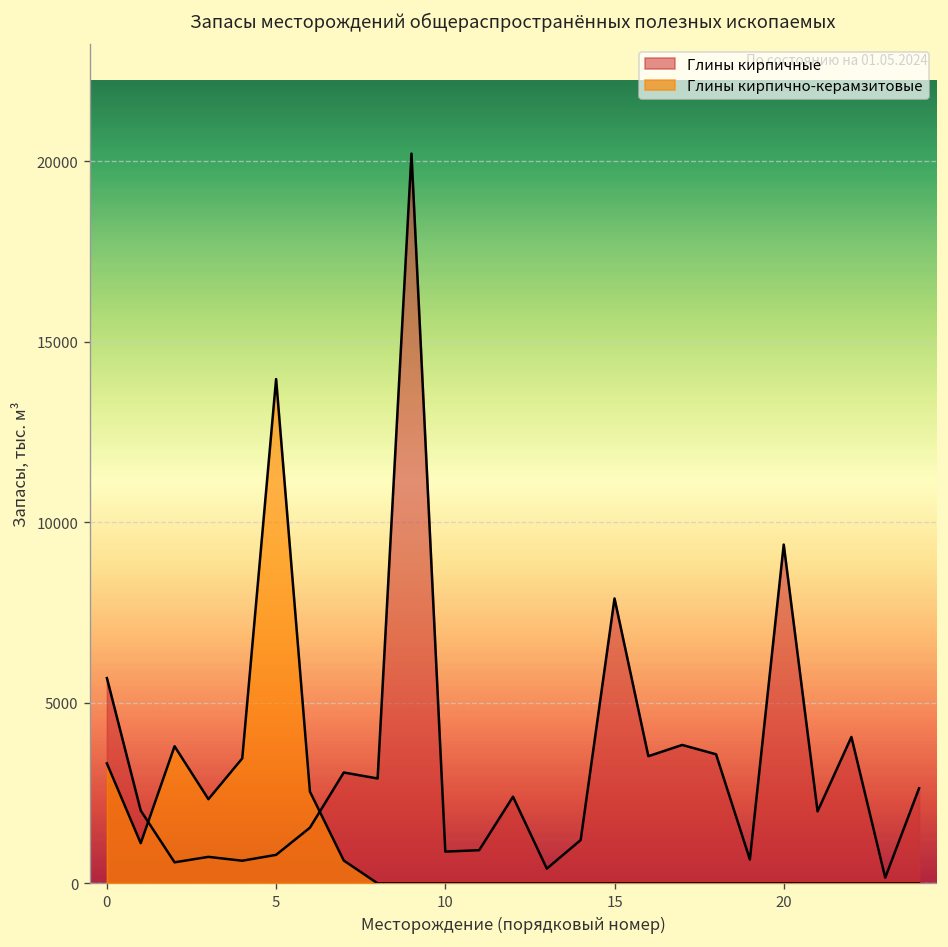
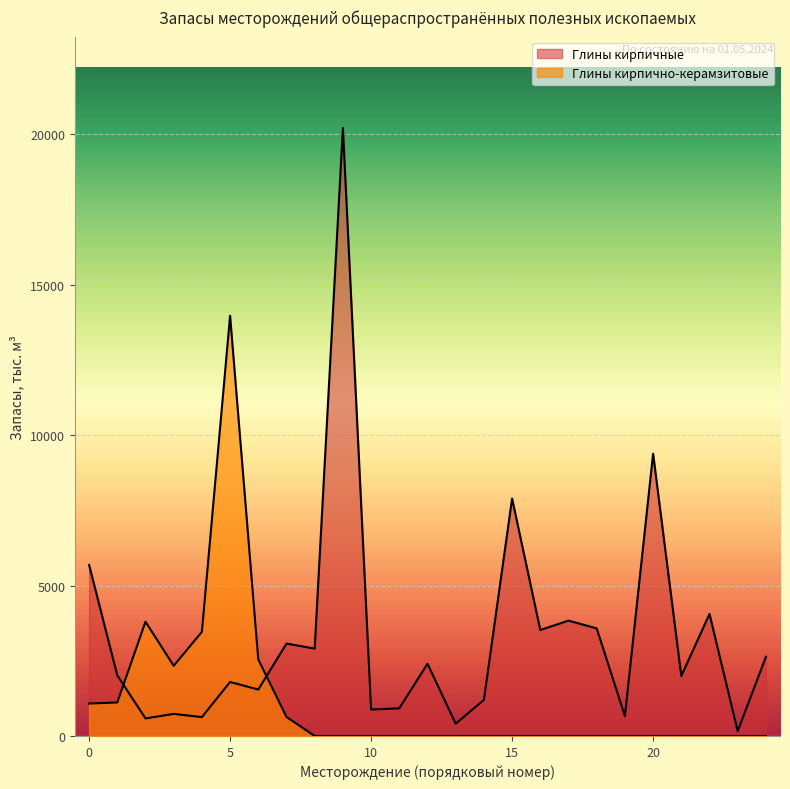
  {
    "Глины кирпичные": {
      "0": 5700,
-     "5": 800,
+     "5": 1800,
      "10": 900,
      "15": 7900,
      "20": 9400
    },
    "Глины кирпично-керамзитовые": {
-     "0": 3300,
+     "0": 1100,
      "5": 14000,
      "10": 0,
      "15": 0,
      "20": 0
    }
  }
